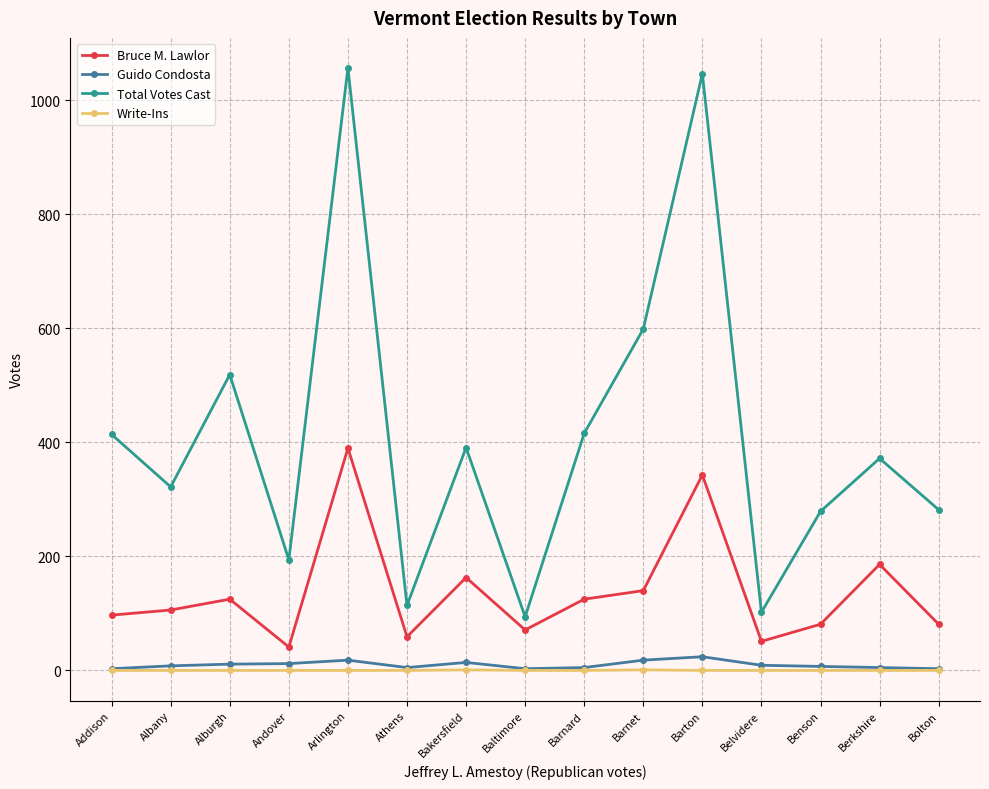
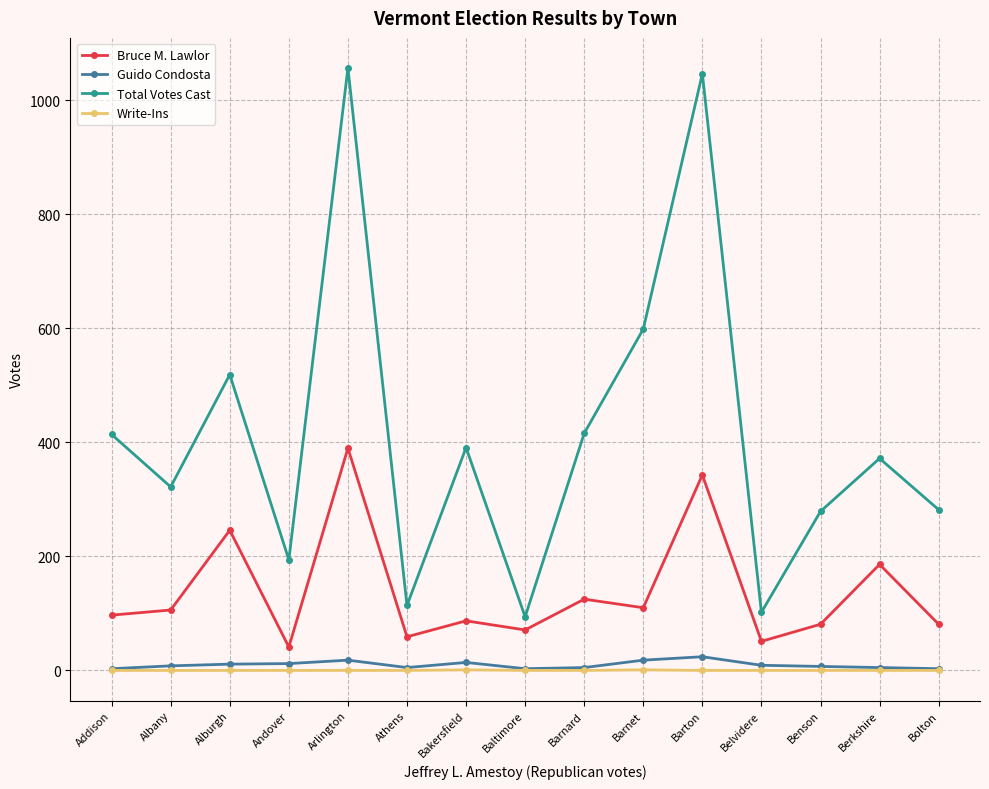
  {
    "Bruce M. Lawlor": {
      "Addison": 100,
      "Albany": 110,
-     "Alburgh": 130,
+     "Alburgh": 250,
      "Andover": 40,
      "Arlington": 390,
      "Athens": 60,
-     "Bakersfield": 160,
+     "Bakersfield": 90,
      "Baltimore": 70,
      "Barnard": 130,
-     "Barnet": 140,
+     "Barnet": 110,
      "Barton": 340,
      "Belvidere": 50,
      "Benson": 80,
      "Berkshire": 190,
      "Bolton": 80
    },
    "Write-Ins": {
      "Albany": 0,
      "Alburgh": 0,
      "Andover": 0,
      "Arlington": 0,
      "Athens": 0,
      "Bakersfield": 0,
      "Barnard": 0,
      "Barnet": 0,
      "Barton": 0,
      "Belvidere": 0,
      "Benson": 0,
      "Berkshire": 0
    }
  }
